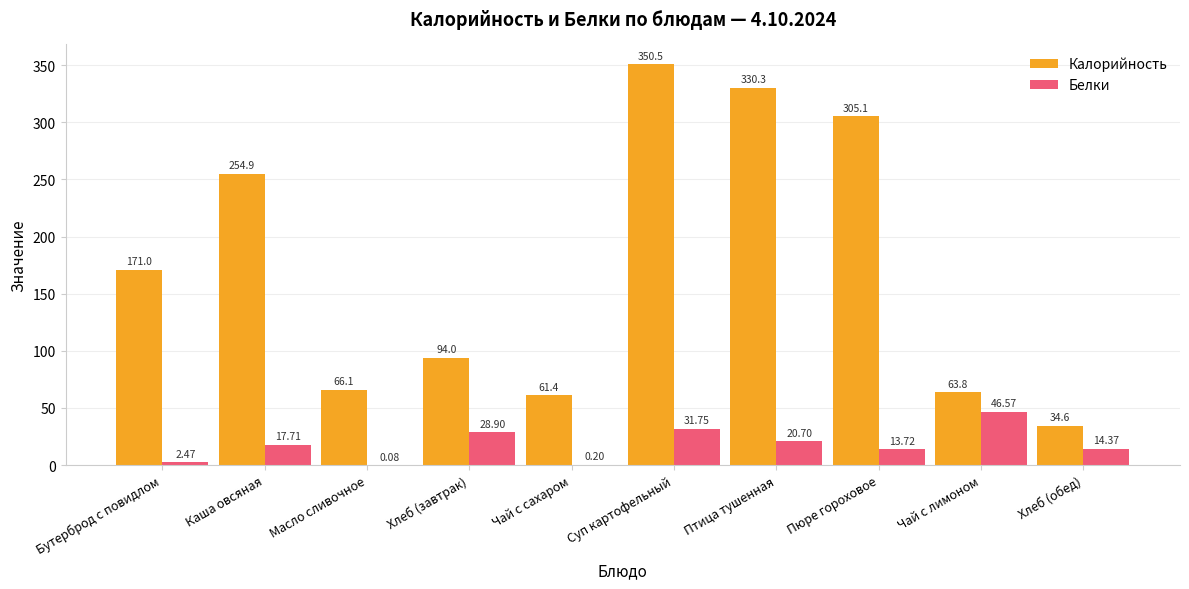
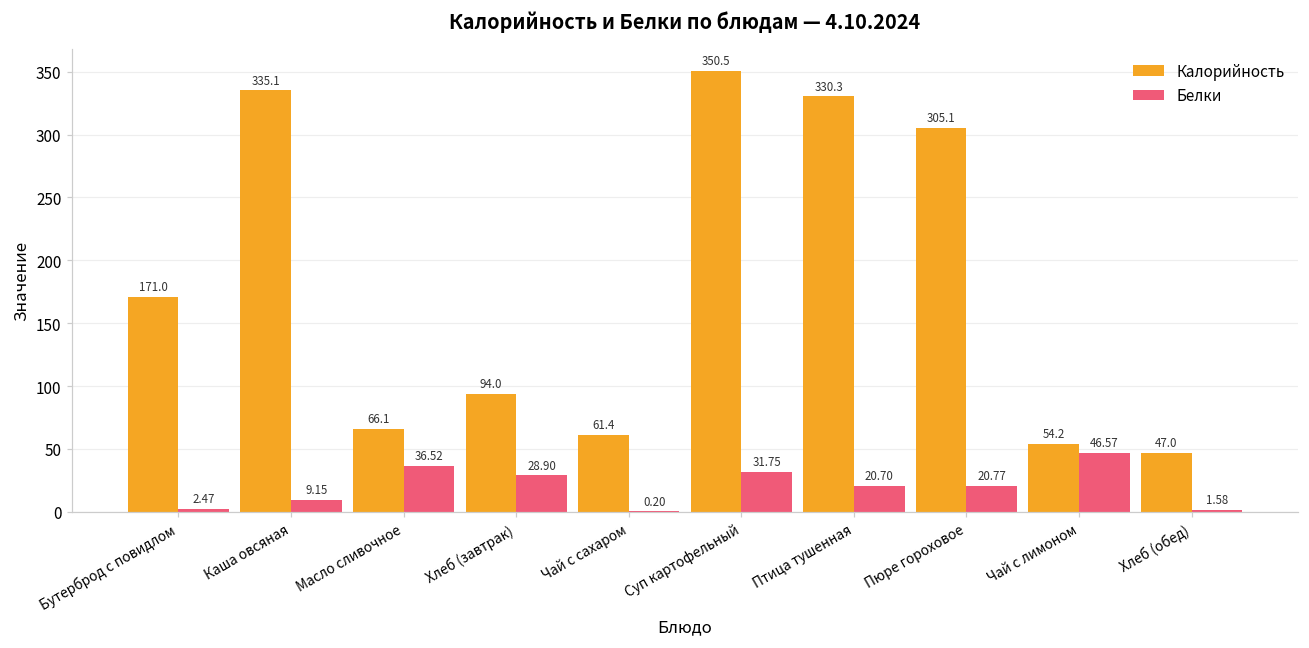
  {
    "Калорийность": {
      "Бутерброд с повидлом": 171.0,
-     "Каша овсяная": 254.9,
+     "Каша овсяная": 335.1,
      "Масло сливочное": 66.1,
      "Хлеб (завтрак)": 94.0,
      "Чай с сахаром": 61.4,
      "Суп картофельный": 350.5,
      "Птица тушенная": 330.3,
      "Пюре гороховое": 305.1,
-     "Чай с лимоном": 63.8,
-     "Хлеб (обед)": 34.6
+     "Чай с лимоном": 54.2,
+     "Хлеб (обед)": 47.0
    },
    "Белки": {
      "Бутерброд с повидлом": 2.47,
-     "Каша овсяная": 17.71,
-     "Масло сливочное": 0.08,
+     "Каша овсяная": 9.15,
+     "Масло сливочное": 36.52,
      "Хлеб (завтрак)": 28.90,
      "Чай с сахаром": 0.20,
      "Суп картофельный": 31.75,
      "Птица тушенная": 20.70,
-     "Пюре гороховое": 13.72,
+     "Пюре гороховое": 20.77,
      "Чай с лимоном": 46.57,
-     "Хлеб (обед)": 14.37
+     "Хлеб (обед)": 1.58
    }
  }
